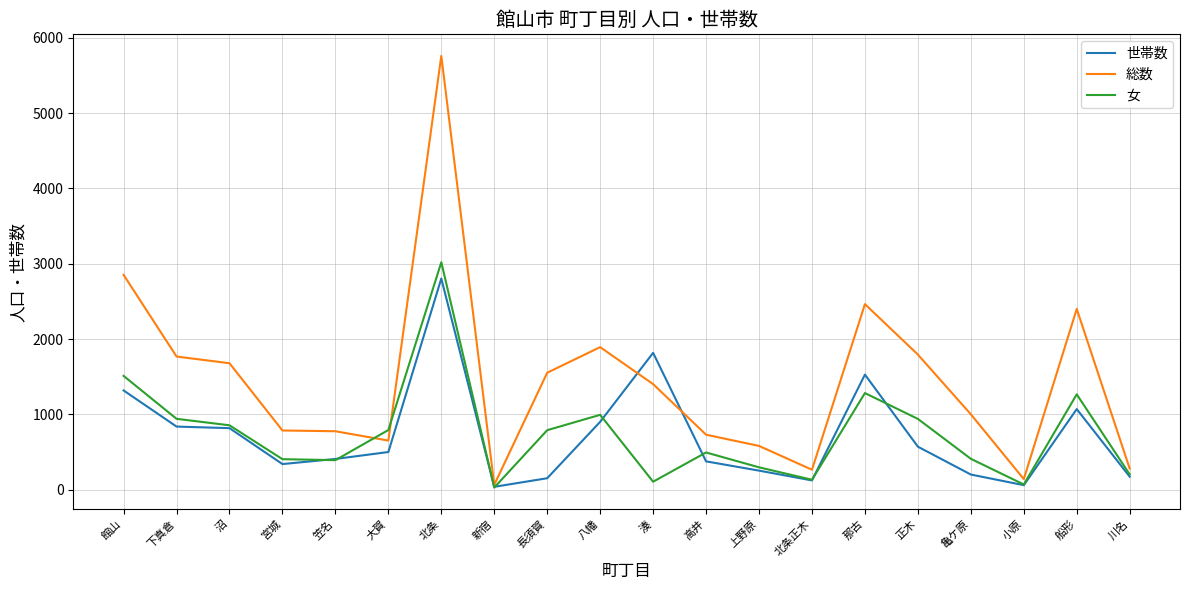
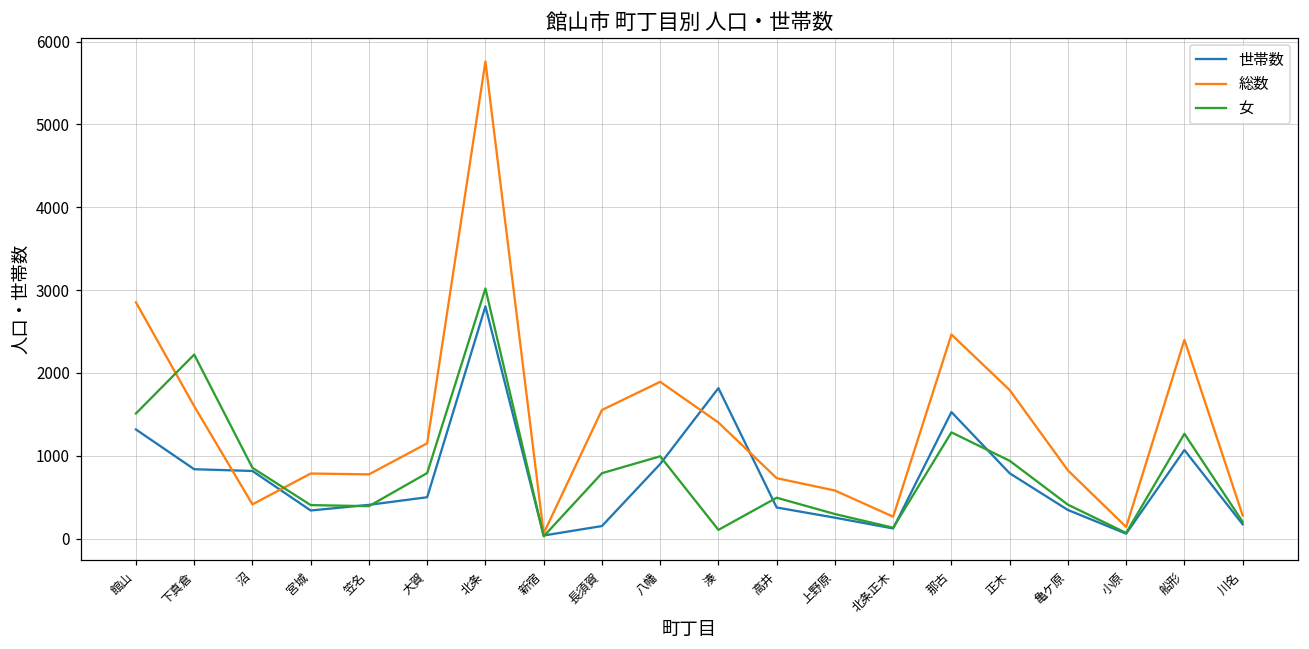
  {
    "世帯数": {
      "館山": 1300,
      "下真倉": 800,
      "沼": 800,
      "宮城": 300,
      "大賀": 500,
      "北条": 2800,
      "長須賀": 200,
      "八幡": 900,
      "湊": 1800,
      "高井": 400,
      "上野原": 300,
      "那古": 1500,
-     "正木": 600,
-     "亀ケ原": 200,
+     "正木": 800,
+     "亀ケ原": 300,
      "船形": 1100
    },
    "総数": {
      "館山": 2900,
-     "下真倉": 1800,
-     "沼": 1700,
+     "下真倉": 1600,
+     "沼": 400,
      "宮城": 800,
      "笠名": 800,
-     "大賀": 700,
+     "大賀": 1200,
      "北条": 5800,
      "長須賀": 1600,
      "八幡": 1900,
      "湊": 1400,
      "高井": 700,
      "上野原": 600,
      "北条正木": 300,
      "那古": 2500,
      "正木": 1800,
-     "亀ケ原": 1000,
+     "亀ケ原": 800,
      "小原": 100,
      "船形": 2400,
      "川名": 300
    },
    "女": {
      "館山": 1500,
-     "下真倉": 900,
+     "下真倉": 2200,
      "沼": 900,
      "宮城": 400,
      "大賀": 800,
      "北条": 3000,
      "長須賀": 800,
      "八幡": 1000,
      "湊": 100,
      "高井": 500,
      "上野原": 300,
      "那古": 1300,
      "正木": 900,
      "亀ケ原": 400,
      "船形": 1300
    }
  }
